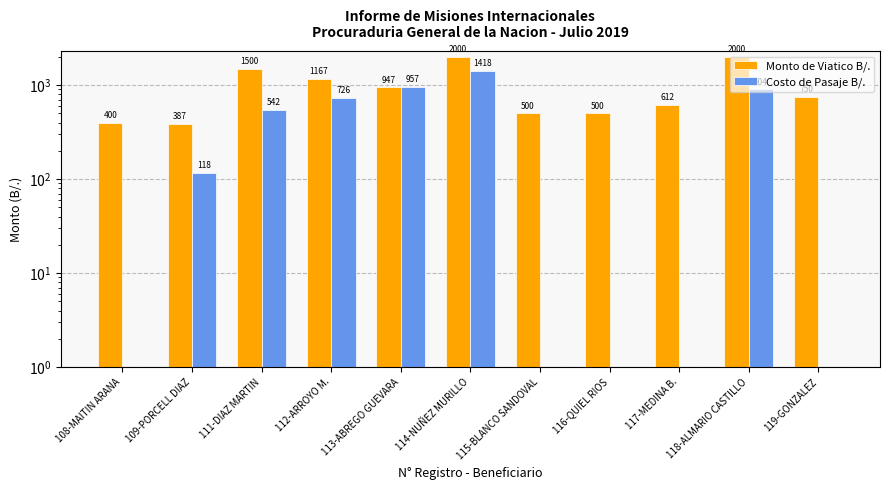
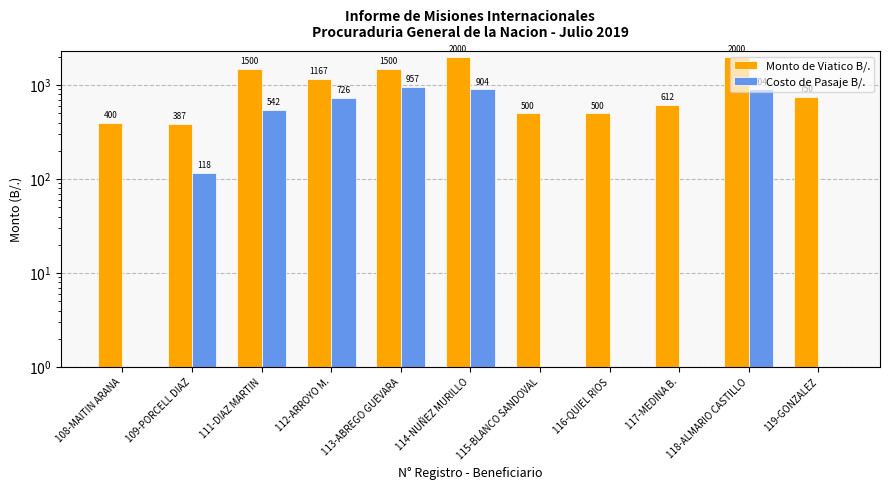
  {
    "Monto de Viatico B/.": {
      "108-MAITIN ARANA": 400,
      "109-PORCELL DIAZ": 387,
      "111-DIAZ MARTIN": 1500,
      "112-ARROYO M.": 1167,
-     "113-ABREGO GUEVARA": 947,
+     "113-ABREGO GUEVARA": 1500,
      "114-NUÑEZ MURILLO": 2000,
      "115-BLANCO SANDOVAL": 500,
      "116-QUIEL RIOS": 500,
      "117-MEDINA B.": 612
    },
    "Costo de Pasaje B/.": {
      "109-PORCELL DIAZ": 118,
      "111-DIAZ MARTIN": 542,
      "112-ARROYO M.": 726,
      "113-ABREGO GUEVARA": 957,
-     "114-NUÑEZ MURILLO": 1418
+     "114-NUÑEZ MURILLO": 904
    }
  }
